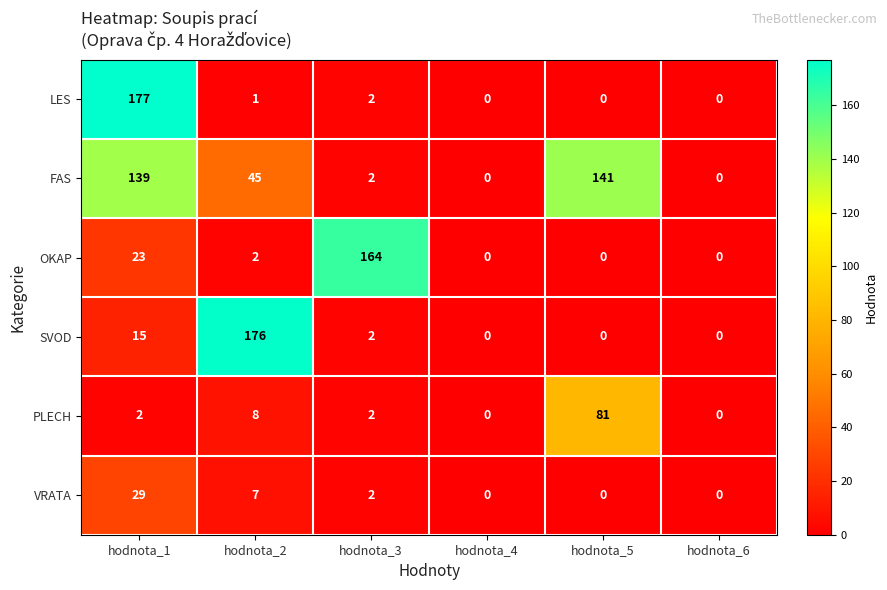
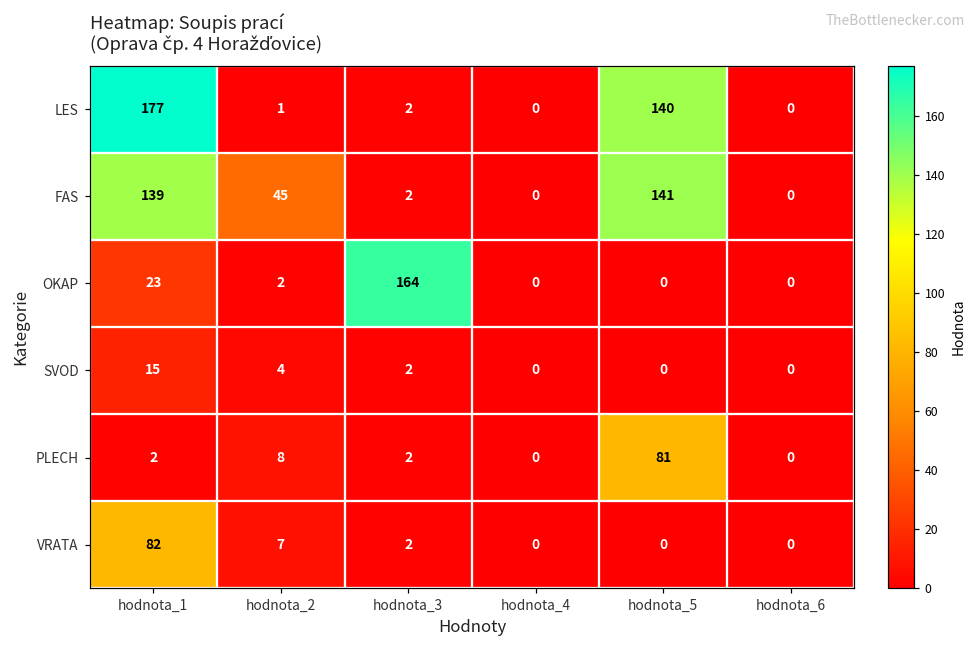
  {
    "LES": {
      "hodnota_1": 177,
      "hodnota_2": 1,
      "hodnota_3": 2,
      "hodnota_4": 0,
-     "hodnota_5": 0,
+     "hodnota_5": 140,
      "hodnota_6": 0
    },
    "FAS": {
      "hodnota_1": 139,
      "hodnota_2": 45,
      "hodnota_3": 2,
      "hodnota_4": 0,
      "hodnota_5": 141,
      "hodnota_6": 0
    },
    "OKAP": {
      "hodnota_1": 23,
      "hodnota_2": 2,
      "hodnota_3": 164,
      "hodnota_4": 0,
      "hodnota_5": 0,
      "hodnota_6": 0
    },
    "SVOD": {
      "hodnota_1": 15,
-     "hodnota_2": 176,
+     "hodnota_2": 4,
      "hodnota_3": 2,
      "hodnota_4": 0,
      "hodnota_5": 0,
      "hodnota_6": 0
    },
    "PLECH": {
      "hodnota_1": 2,
      "hodnota_2": 8,
      "hodnota_3": 2,
      "hodnota_4": 0,
      "hodnota_5": 81,
      "hodnota_6": 0
    },
    "VRATA": {
-     "hodnota_1": 29,
+     "hodnota_1": 82,
      "hodnota_2": 7,
      "hodnota_3": 2,
      "hodnota_4": 0,
      "hodnota_5": 0,
      "hodnota_6": 0
    }
  }
